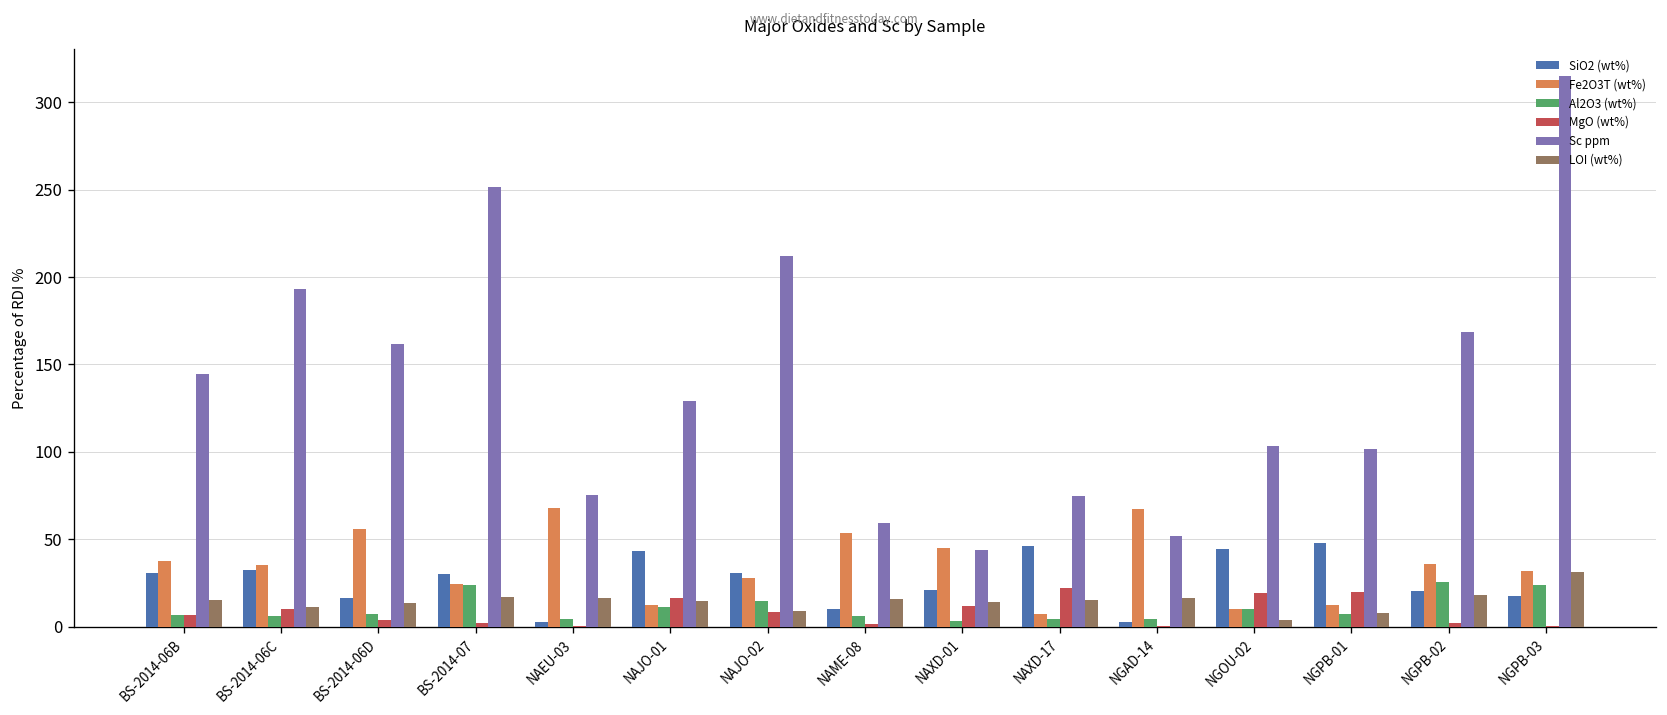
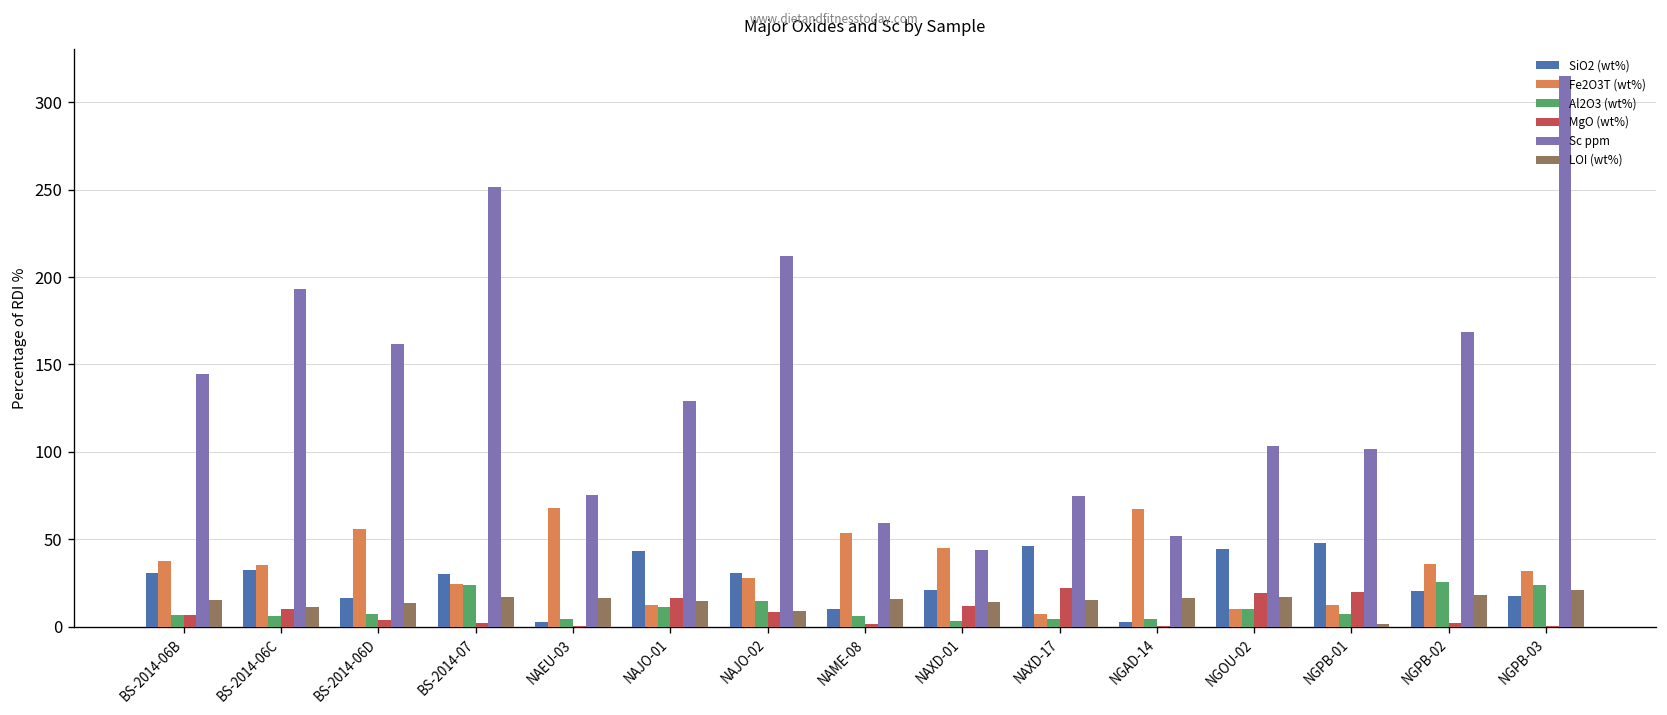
  {
    "Al2O3 (wt%)": {
      "BS-2014-06B": 7,
      "BS-2014-06C": 6,
      "BS-2014-06D": 7,
      "BS-2014-07": 24,
      "NAEU-03": 4,
      "NAJO-01": 11,
      "NAJO-02": 15,
      "NAME-08": 6,
      "NAXD-01": 3,
      "NAXD-17": 4,
      "NGAD-14": 4,
      "NGOU-02": 10,
      "NGPB-01": 7,
      "NGPB-02": 25,
      "NGPB-03": 24
    },
    "LOI (wt%)": {
      "BS-2014-06B": 15,
      "BS-2014-06C": 11,
      "BS-2014-06D": 14,
      "BS-2014-07": 17,
      "NAEU-03": 16,
      "NAJO-01": 15,
      "NAJO-02": 9,
      "NAME-08": 16,
      "NAXD-01": 14,
      "NAXD-17": 15,
      "NGAD-14": 16,
-     "NGOU-02": 4,
-     "NGPB-01": 8,
+     "NGOU-02": 17,
+     "NGPB-01": 1,
      "NGPB-02": 18,
-     "NGPB-03": 31
+     "NGPB-03": 21
    }
  }
